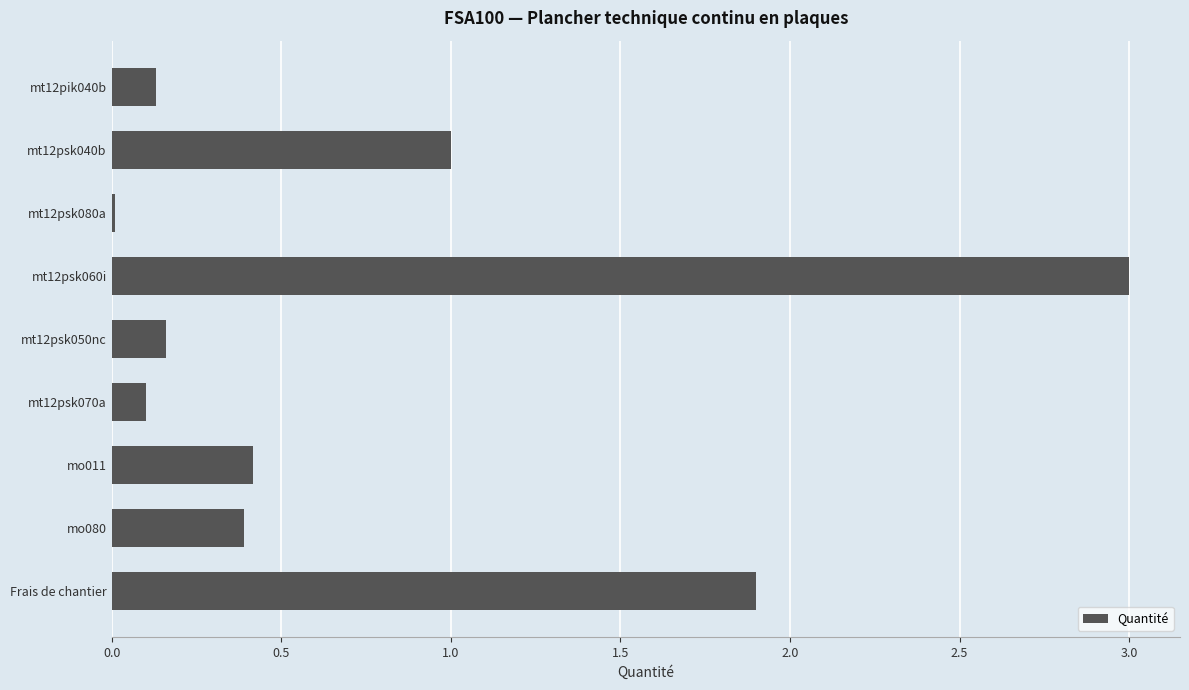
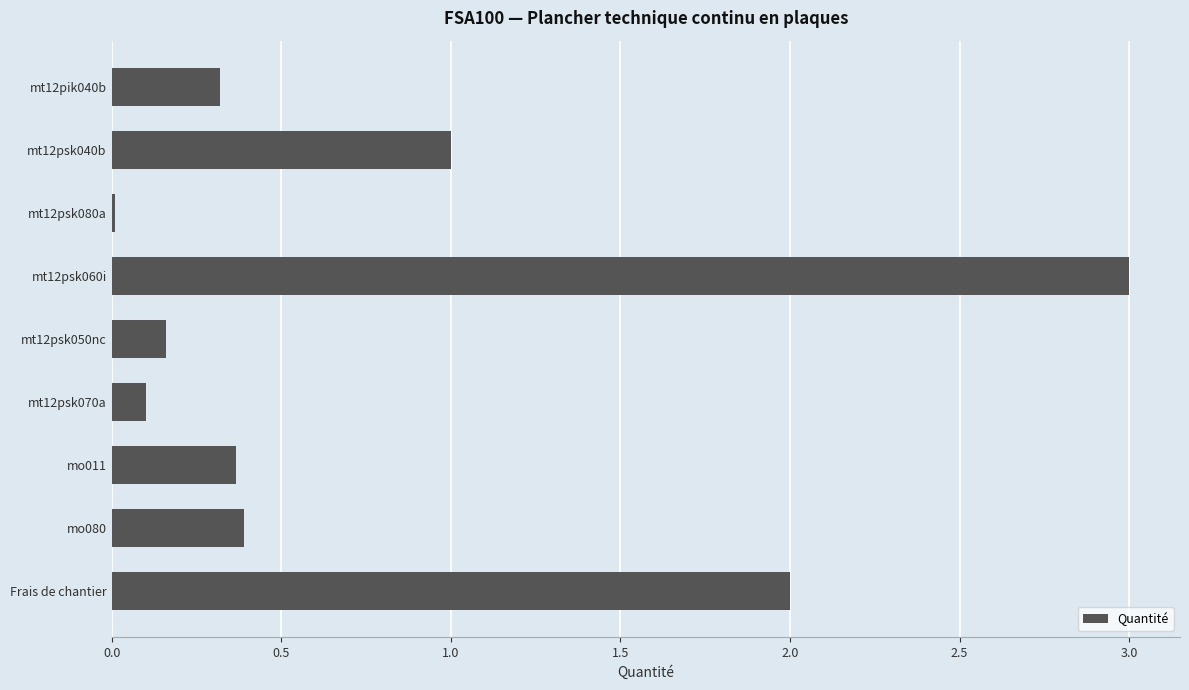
  {
-   "mt12pik040b": 0.13,
+   "mt12pik040b": 0.32,
    "mt12psk040b": 1.00,
    "mt12psk080a": 0.01,
    "mt12psk060i": 3.00,
    "mt12psk050nc": 0.16,
    "mt12psk070a": 0.10,
-   "mo011": 0.42,
+   "mo011": 0.37,
    "mo080": 0.39,
-   "Frais de chantier": 1.9
+   "Frais de chantier": 2.0
  }
